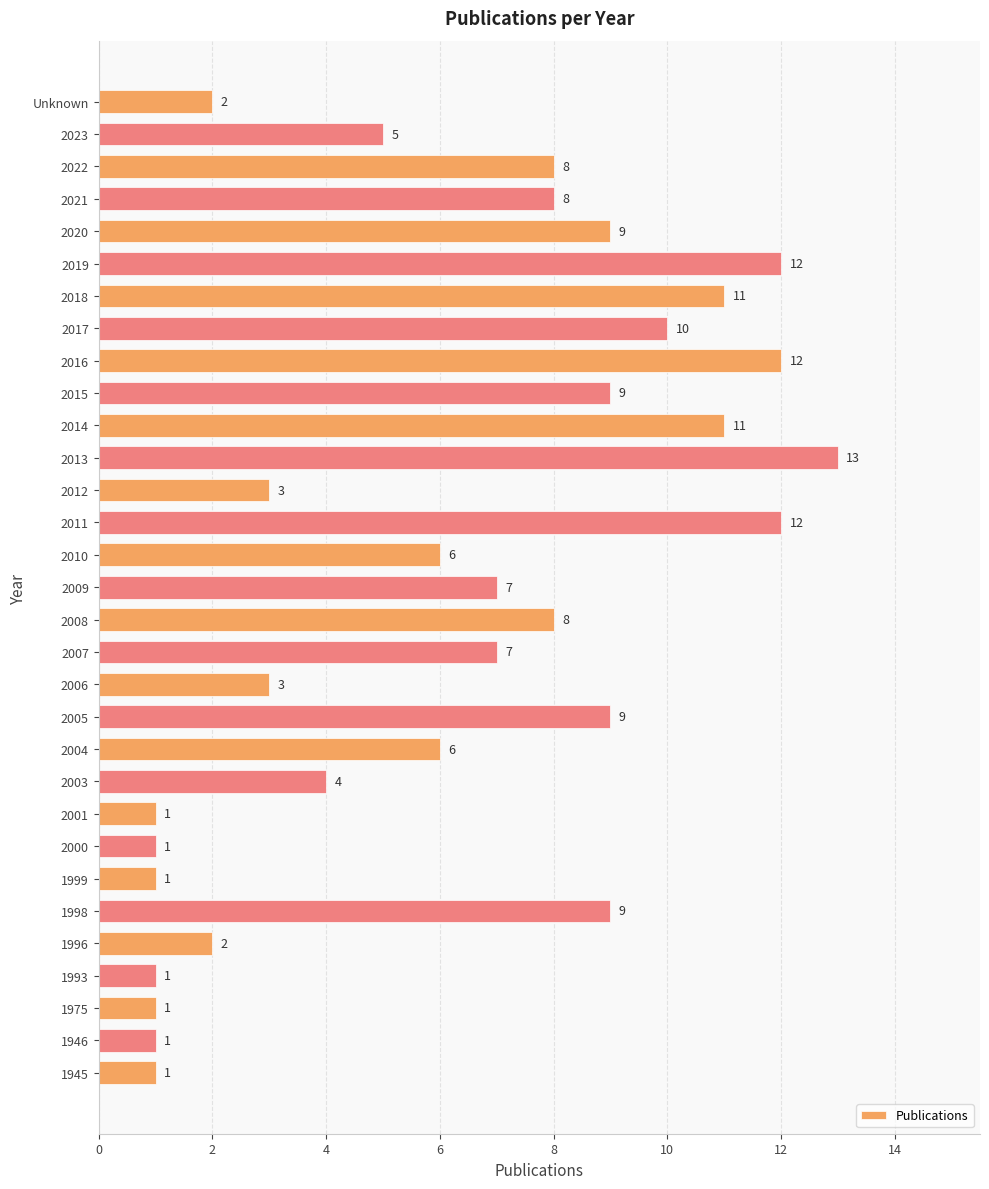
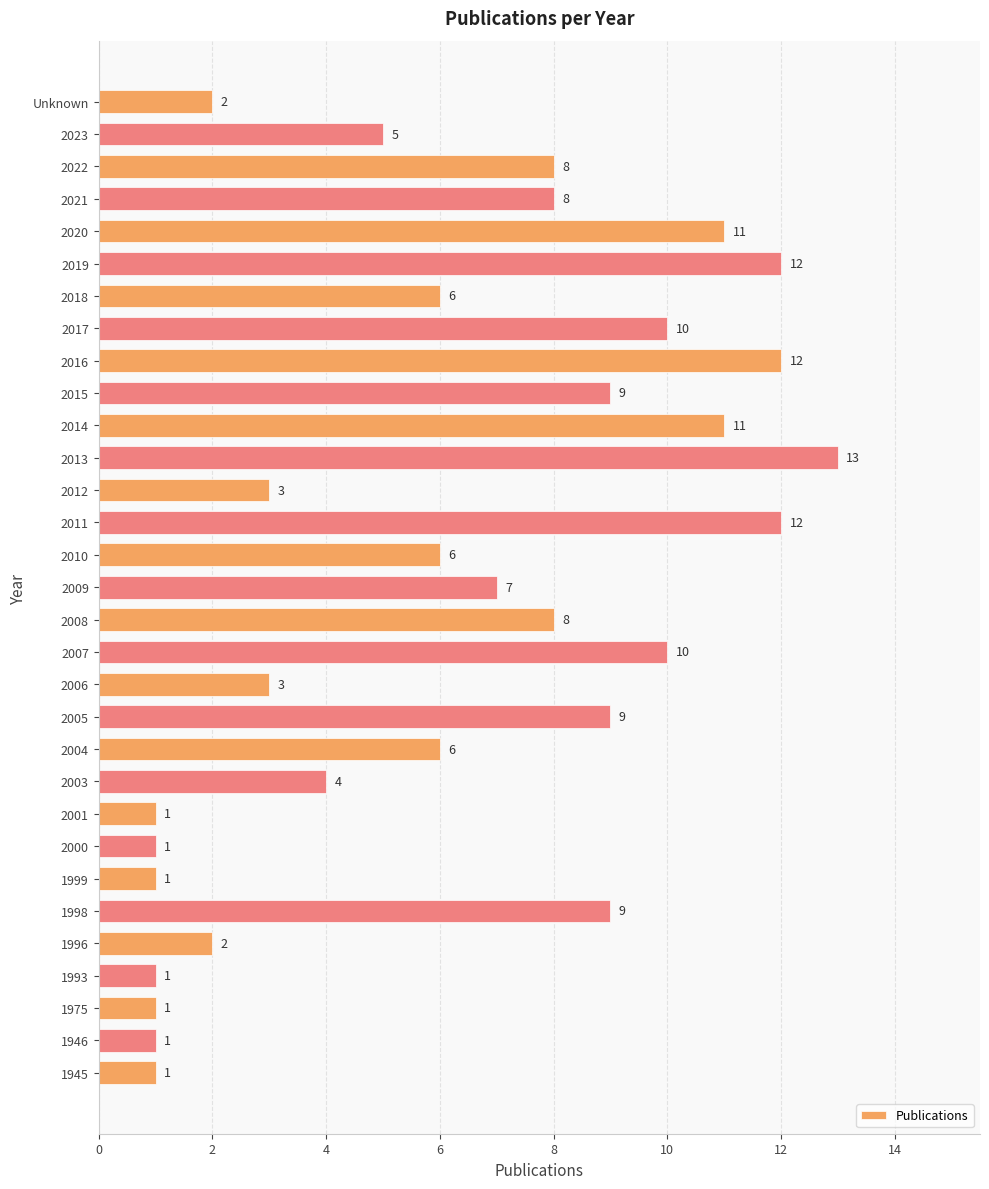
  {
    "Unknown": 2,
    "2023": 5,
    "2022": 8,
    "2021": 8,
-   "2020": 9,
+   "2020": 11,
    "2019": 12,
-   "2018": 11,
+   "2018": 6,
    "2017": 10,
    "2016": 12,
    "2015": 9,
    "2014": 11,
    "2013": 13,
    "2012": 3,
    "2011": 12,
    "2010": 6,
    "2009": 7,
    "2008": 8,
-   "2007": 7,
+   "2007": 10,
    "2006": 3,
    "2005": 9,
    "2004": 6,
    "2003": 4,
    "2001": 1,
    "2000": 1,
    "1999": 1,
    "1998": 9,
    "1996": 2,
    "1993": 1,
    "1975": 1,
    "1946": 1,
    "1945": 1
  }
